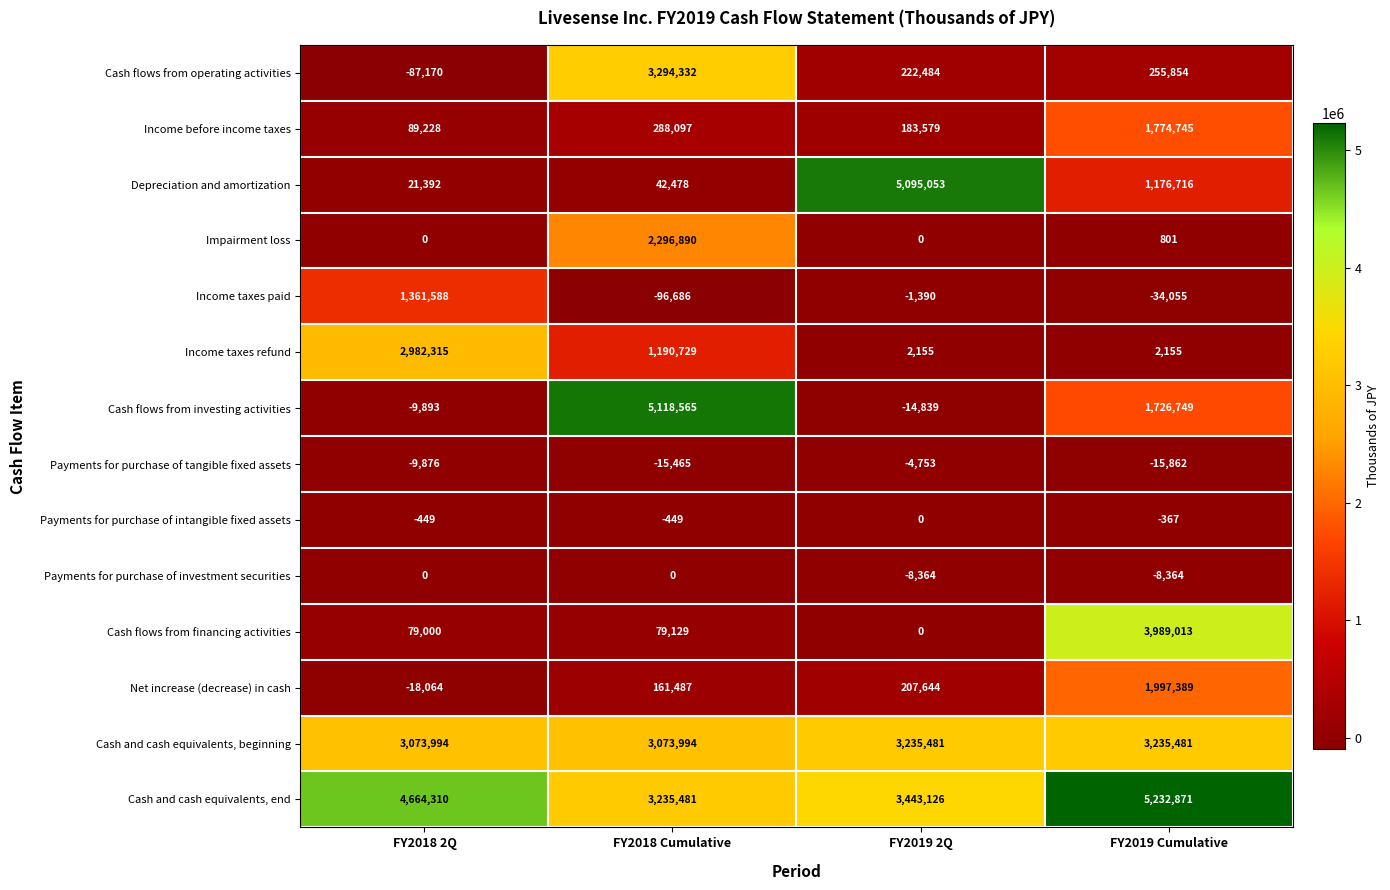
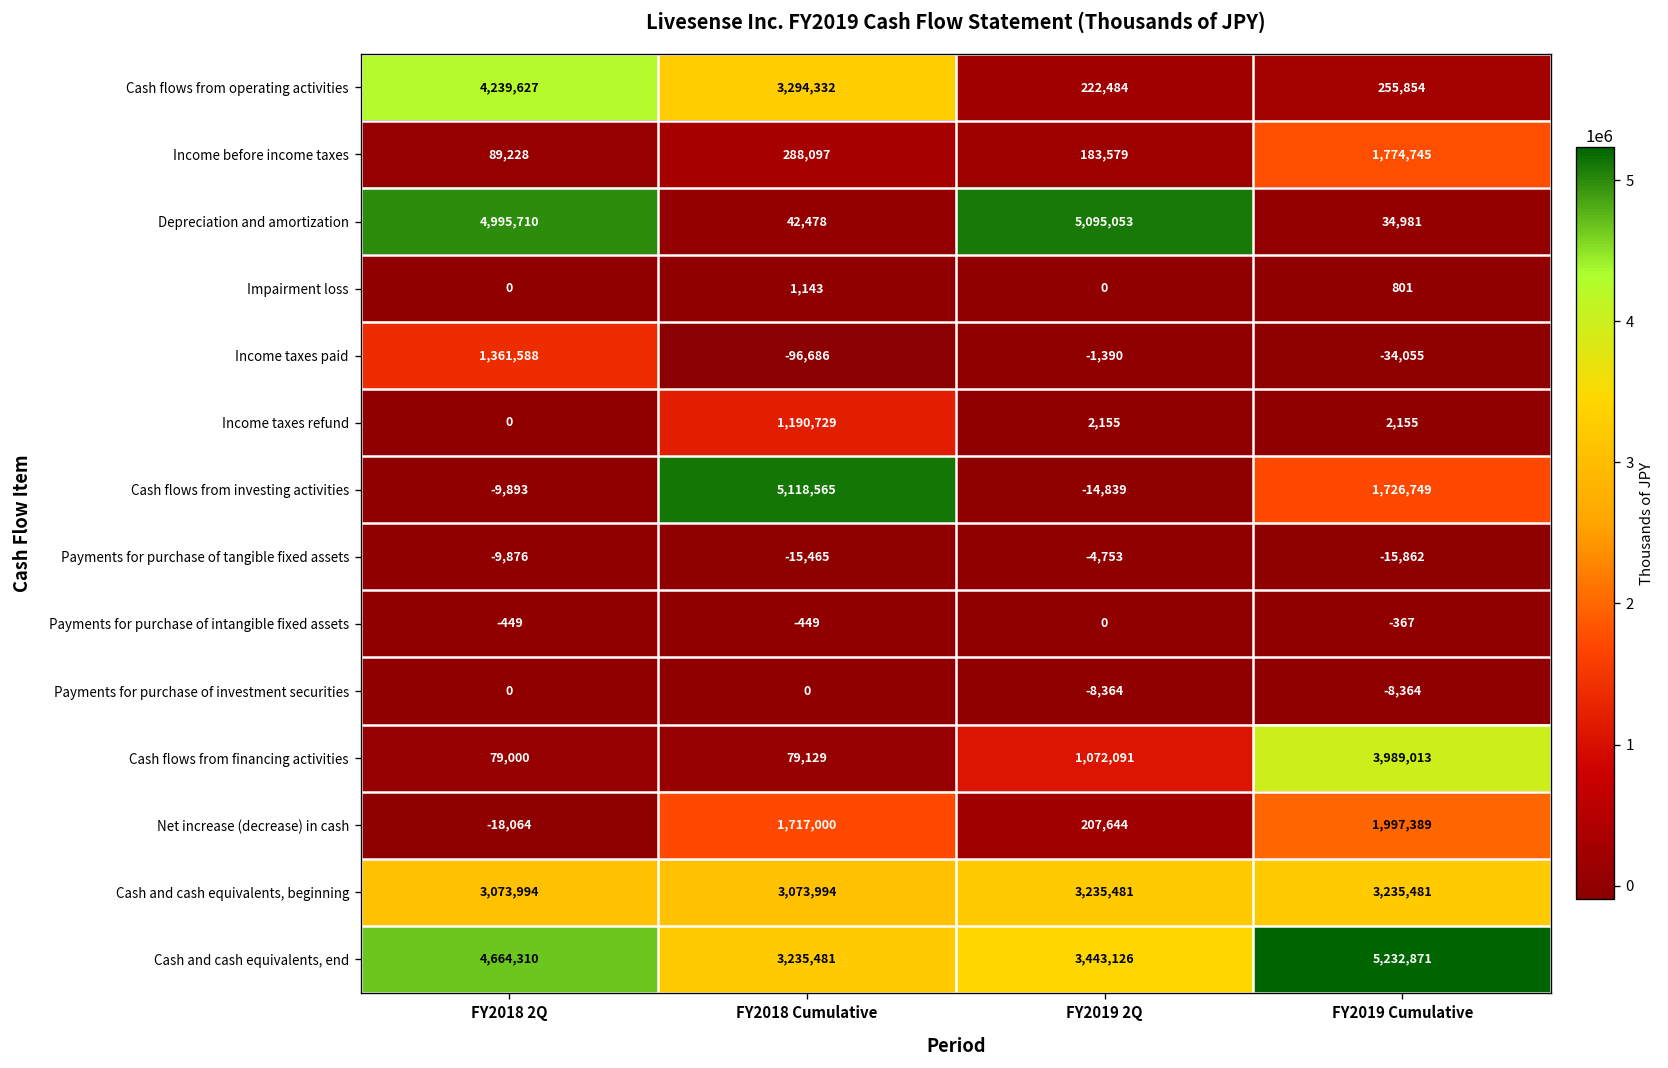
  {
    "Cash flows from operating activities": {
-     "FY2018 2Q": "-87,170",
+     "FY2018 2Q": "4,239,627",
      "FY2018 Cumulative": "3,294,332",
      "FY2019 2Q": "222,484",
      "FY2019 Cumulative": "255,854"
    },
    "Income before income taxes": {
      "FY2018 2Q": "89,228",
      "FY2018 Cumulative": "288,097",
      "FY2019 2Q": "183,579",
      "FY2019 Cumulative": "1,774,745"
    },
    "Depreciation and amortization": {
-     "FY2018 2Q": "21,392",
+     "FY2018 2Q": "4,995,710",
      "FY2018 Cumulative": "42,478",
      "FY2019 2Q": "5,095,053",
-     "FY2019 Cumulative": "1,176,716"
+     "FY2019 Cumulative": "34,981"
    },
    "Impairment loss": {
      "FY2018 2Q": "0",
-     "FY2018 Cumulative": "2,296,890",
+     "FY2018 Cumulative": "1,143",
      "FY2019 2Q": "0",
      "FY2019 Cumulative": "801"
    },
    "Income taxes paid": {
      "FY2018 2Q": "1,361,588",
      "FY2018 Cumulative": "-96,686",
      "FY2019 2Q": "-1,390",
      "FY2019 Cumulative": "-34,055"
    },
    "Income taxes refund": {
-     "FY2018 2Q": "2,982,315",
+     "FY2018 2Q": "0",
      "FY2018 Cumulative": "1,190,729",
      "FY2019 2Q": "2,155",
      "FY2019 Cumulative": "2,155"
    },
    "Cash flows from investing activities": {
      "FY2018 2Q": "-9,893",
      "FY2018 Cumulative": "5,118,565",
      "FY2019 2Q": "-14,839",
      "FY2019 Cumulative": "1,726,749"
    },
    "Payments for purchase of tangible fixed assets": {
      "FY2018 2Q": "-9,876",
      "FY2018 Cumulative": "-15,465",
      "FY2019 2Q": "-4,753",
      "FY2019 Cumulative": "-15,862"
    },
    "Payments for purchase of intangible fixed assets": {
      "FY2018 2Q": "-449",
      "FY2018 Cumulative": "-449",
      "FY2019 2Q": "0",
      "FY2019 Cumulative": "-367"
    },
    "Payments for purchase of investment securities": {
      "FY2018 2Q": "0",
      "FY2018 Cumulative": "0",
      "FY2019 2Q": "-8,364",
      "FY2019 Cumulative": "-8,364"
    },
    "Cash flows from financing activities": {
      "FY2018 2Q": "79,000",
      "FY2018 Cumulative": "79,129",
-     "FY2019 2Q": "0",
+     "FY2019 2Q": "1,072,091",
      "FY2019 Cumulative": "3,989,013"
    },
    "Net increase (decrease) in cash": {
      "FY2018 2Q": "-18,064",
-     "FY2018 Cumulative": "161,487",
+     "FY2018 Cumulative": "1,717,000",
      "FY2019 2Q": "207,644",
      "FY2019 Cumulative": "1,997,389"
    },
    "Cash and cash equivalents, beginning": {
      "FY2018 2Q": "3,073,994",
      "FY2018 Cumulative": "3,073,994",
      "FY2019 2Q": "3,235,481",
      "FY2019 Cumulative": "3,235,481"
    },
    "Cash and cash equivalents, end": {
      "FY2018 2Q": "4,664,310",
      "FY2018 Cumulative": "3,235,481",
      "FY2019 2Q": "3,443,126",
      "FY2019 Cumulative": "5,232,871"
    }
  }
